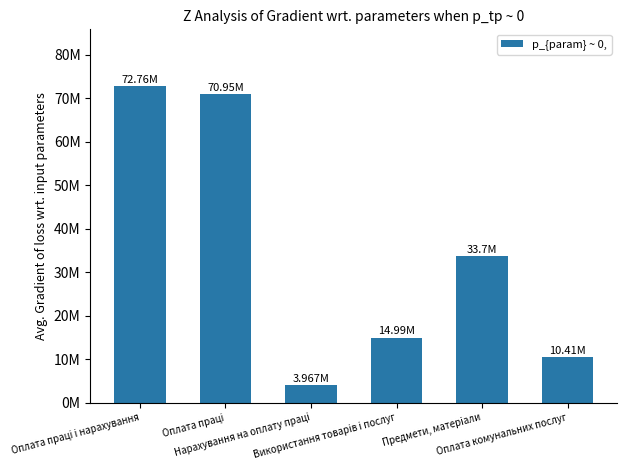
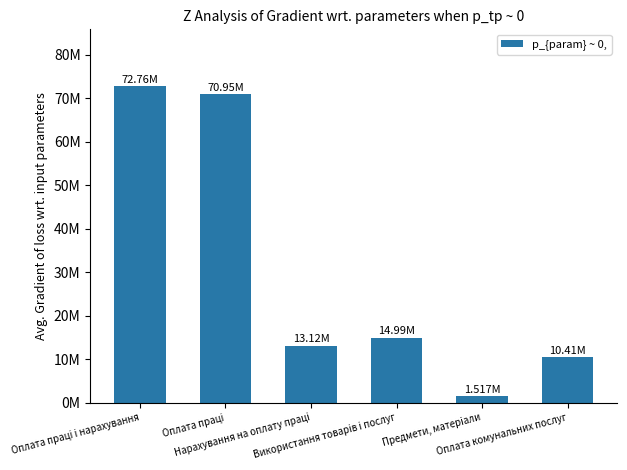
  {
    "Оплата праці і нарахування": "72.76M",
    "Оплата праці": "70.95M",
-   "Нарахування на оплату праці": "3.967M",
+   "Нарахування на оплату праці": "13.12M",
    "Використання товарів і послуг": "14.99M",
-   "Предмети, матеріали": "33.7M",
+   "Предмети, матеріали": "1.517M",
    "Оплата комунальних послуг": "10.41M"
  }
